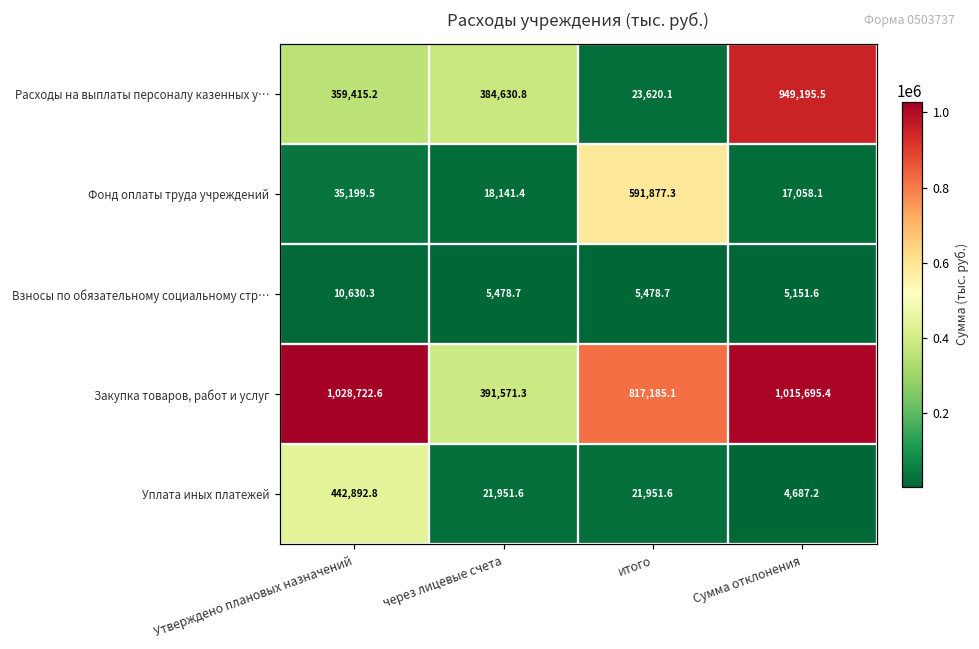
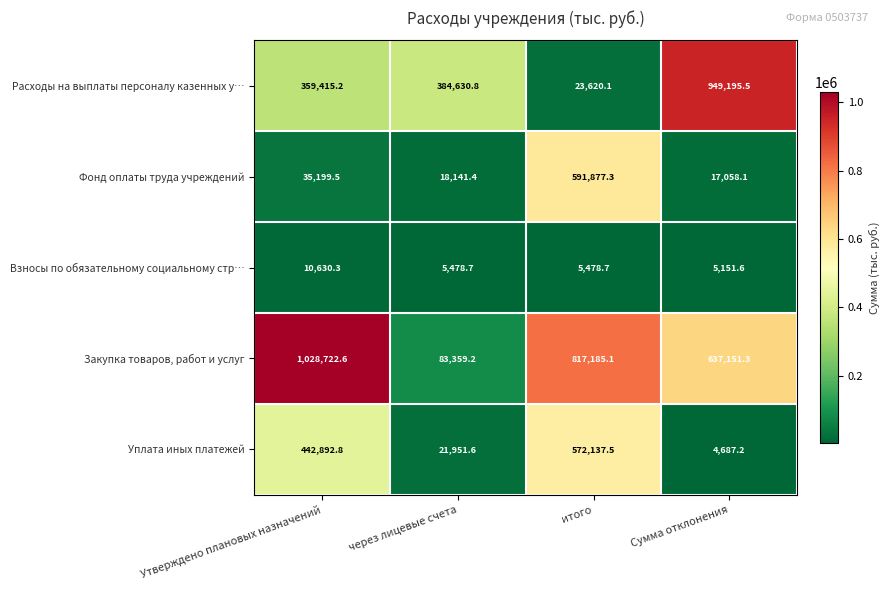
  {
    "Расходы на выплаты персоналу казенных у…": {
      "Утверждено плановых назначений": "359,415.2",
      "через лицевые счета": "384,630.8",
      "итого": "23,620.1",
      "Сумма отклонения": "949,195.5"
    },
    "Фонд оплаты труда учреждений": {
      "Утверждено плановых назначений": "35,199.5",
      "через лицевые счета": "18,141.4",
      "итого": "591,877.3",
      "Сумма отклонения": "17,058.1"
    },
    "Взносы по обязательному социальному стр…": {
      "Утверждено плановых назначений": "10,630.3",
      "через лицевые счета": "5,478.7",
      "итого": "5,478.7",
      "Сумма отклонения": "5,151.6"
    },
    "Закупка товаров, работ и услуг": {
      "Утверждено плановых назначений": "1,028,722.6",
-     "через лицевые счета": "391,571.3",
+     "через лицевые счета": "83,359.2",
      "итого": "817,185.1",
-     "Сумма отклонения": "1,015,695.4"
+     "Сумма отклонения": "637,151.3"
    },
    "Уплата иных платежей": {
      "Утверждено плановых назначений": "442,892.8",
      "через лицевые счета": "21,951.6",
-     "итого": "21,951.6",
+     "итого": "572,137.5",
      "Сумма отклонения": "4,687.2"
    }
  }
